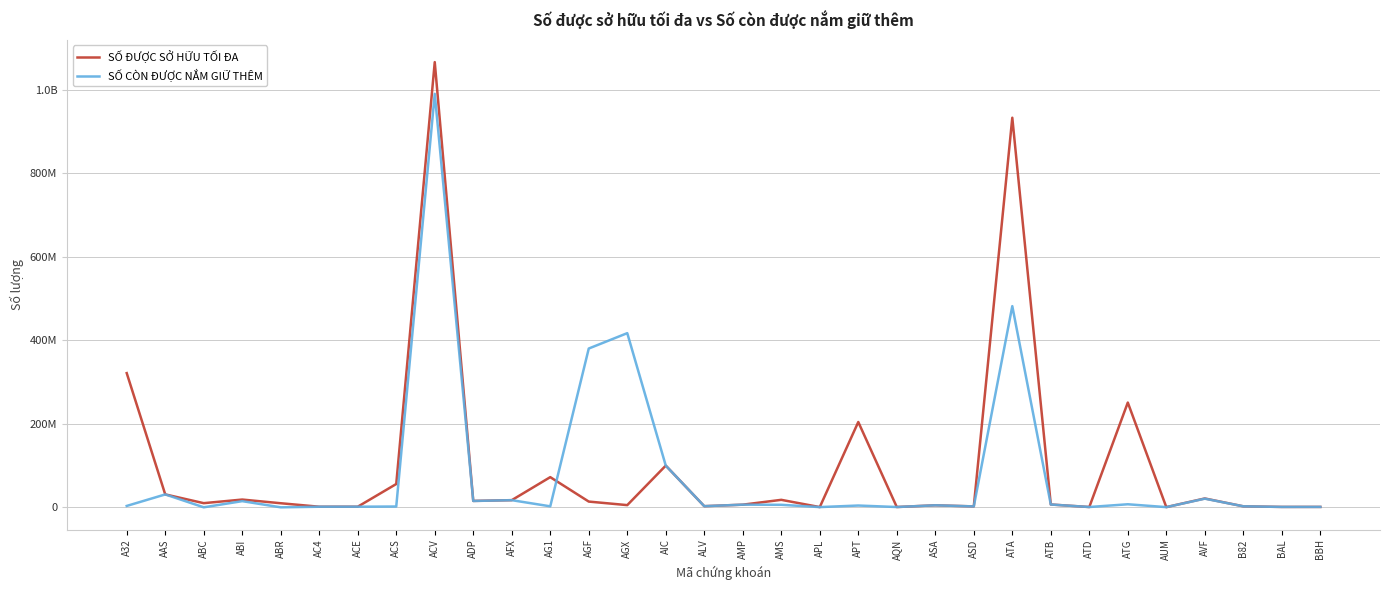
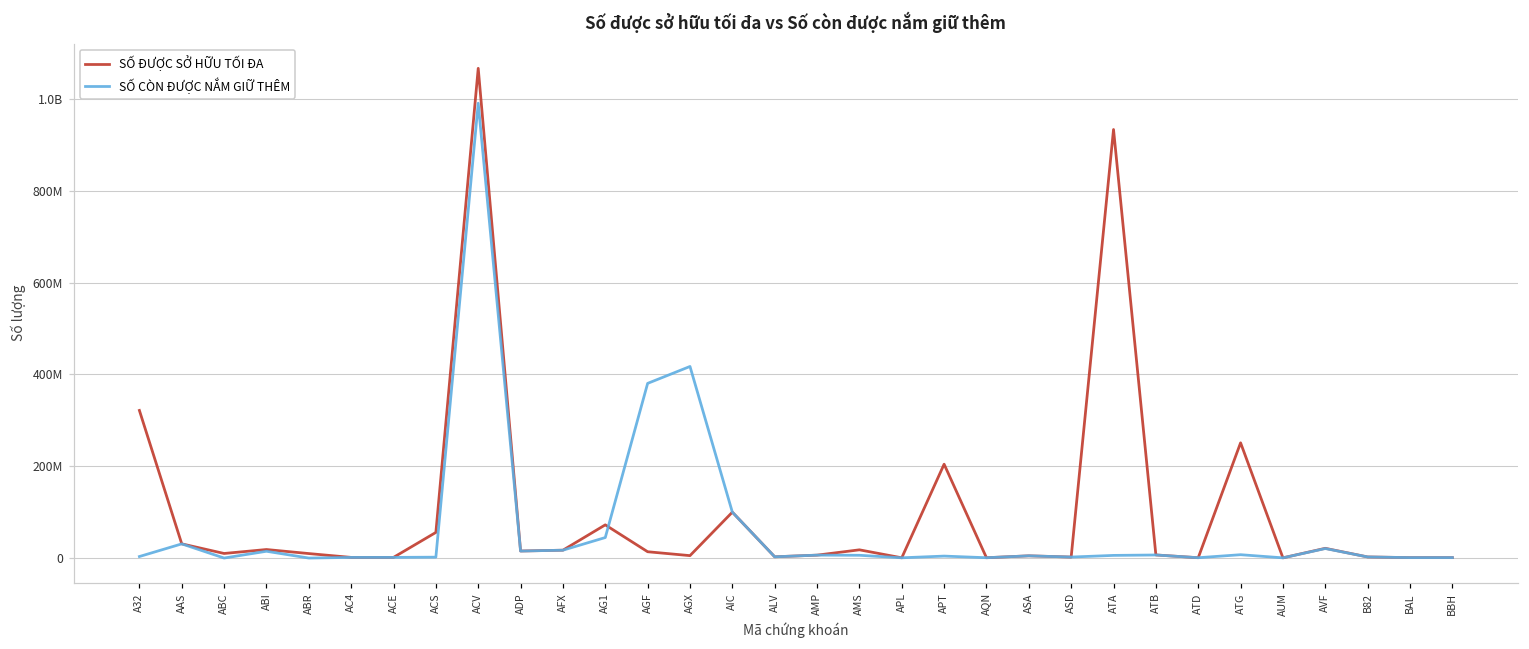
  {
    "SỐ ĐƯỢC SỞ HỮU TỐI ĐA": {
      "A32": 320000000,
      "ABC": 10000000,
      "ABR": 10000000,
      "ACS": 60000000,
      "ACV": 1070000000,
      "AG1": 70000000,
      "AGF": 10000000,
      "AGX": 10000000,
      "AMS": 20000000,
      "APT": 200000000,
      "ATA": 930000000,
      "ATG": 250000000
    },
    "SỐ CÒN ĐƯỢC NẮM GIỮ THÊM": {
      "A32": 0,
      "ABC": 0,
      "ABR": 0,
      "ACS": 0,
      "ACV": 990000000,
-     "AG1": 0,
+     "AG1": 40000000,
      "AGF": 380000000,
      "AGX": 420000000,
      "AMS": 10000000,
      "APT": 0,
-     "ATA": 480000000,
+     "ATA": 10000000,
      "ATG": 10000000
    }
  }
